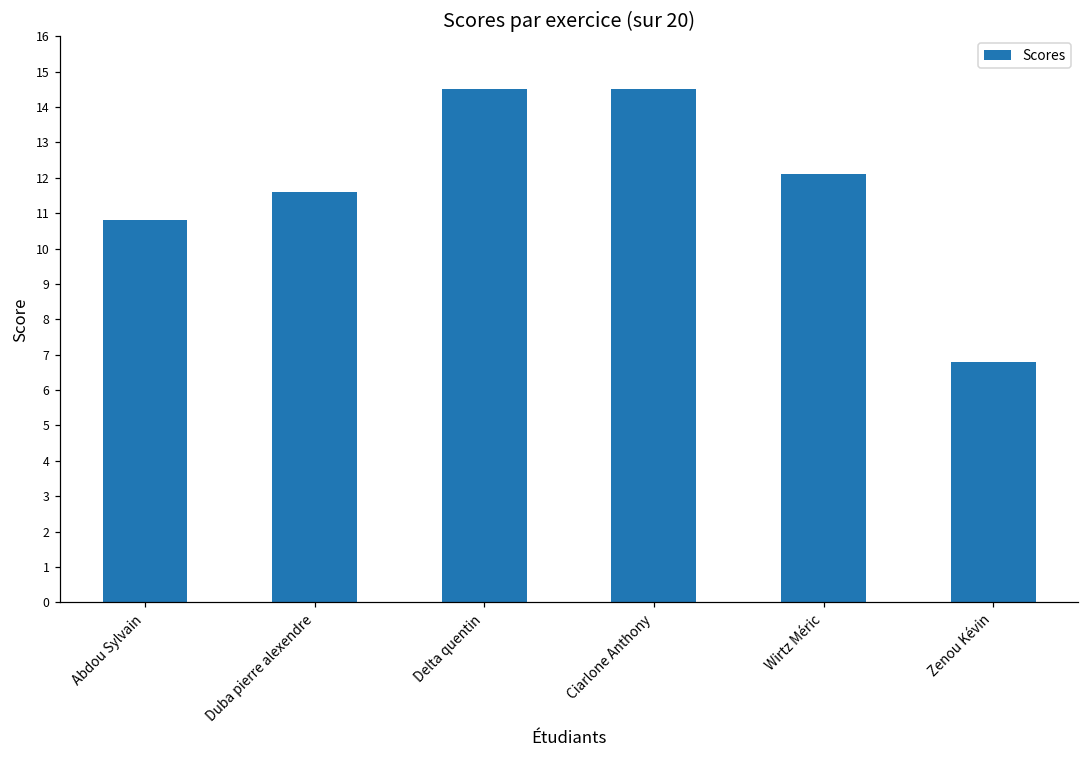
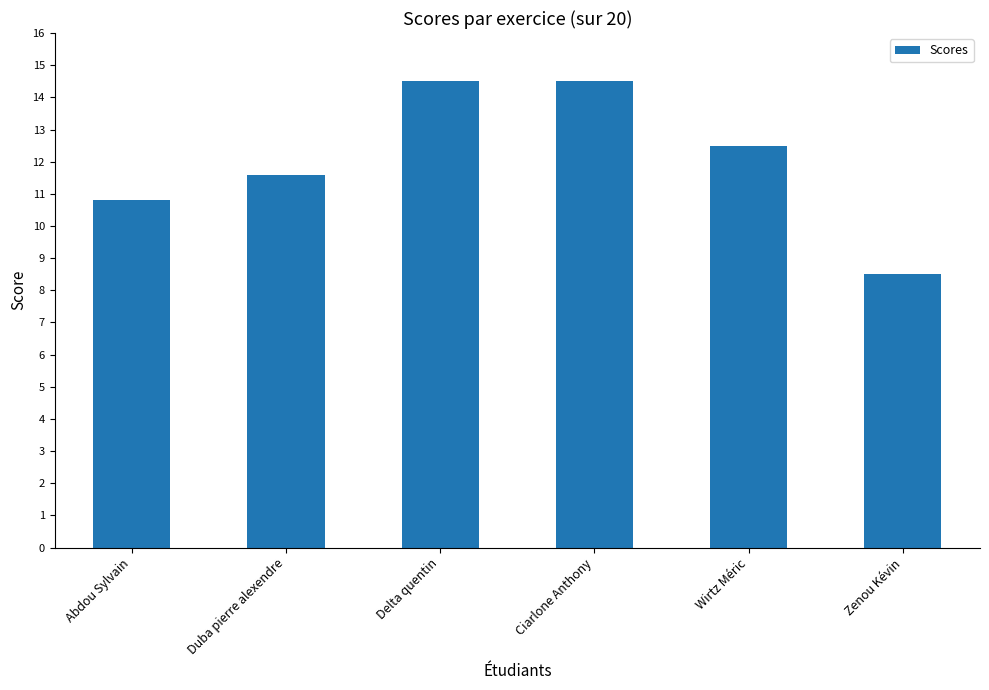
  {
    "Abdou Sylvain": 10.8,
    "Duba pierre alexendre": 11.6,
    "Delta quentin": 14.5,
    "Ciarlone Anthony": 14.5,
-   "Wirtz Méric": 12.1,
-   "Zenou Kévin": 6.8
+   "Wirtz Méric": 12.5,
+   "Zenou Kévin": 8.5
  }
